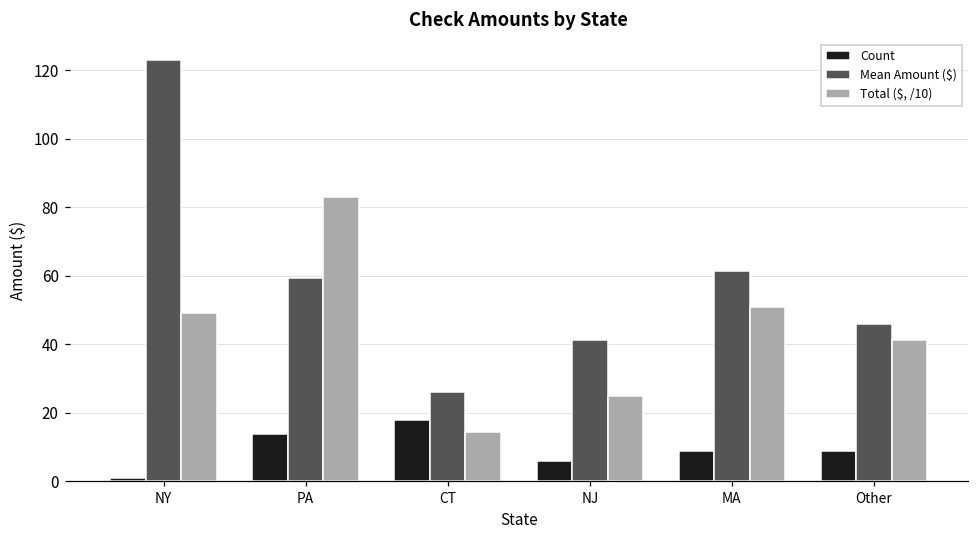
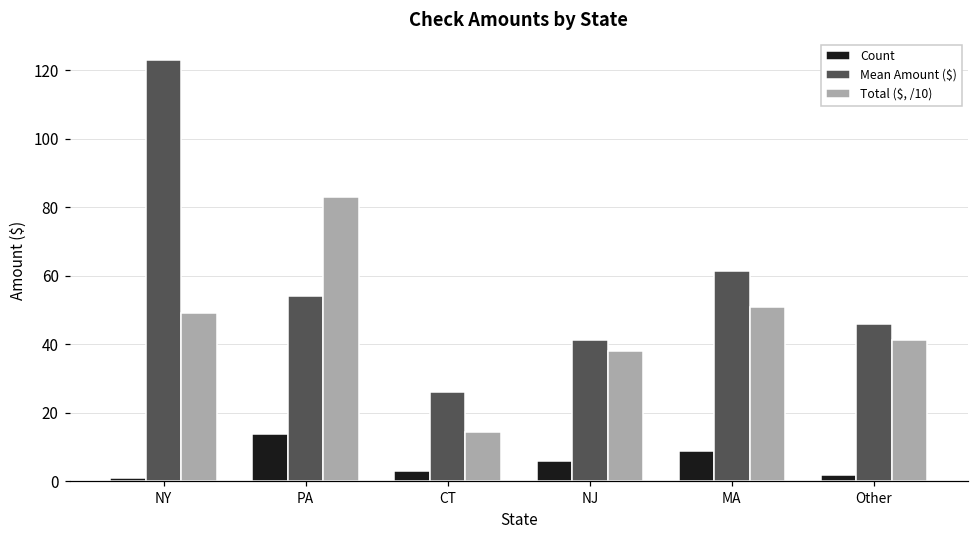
  {
    "Count": {
      "NY": 1,
      "PA": 14,
-     "CT": 18,
+     "CT": 3,
      "NJ": 6,
      "MA": 9,
-     "Other": 9
+     "Other": 2
    },
    "Mean Amount ($)": {
      "NY": 123,
-     "PA": 59,
+     "PA": 54,
      "CT": 26,
      "NJ": 41,
      "MA": 61,
      "Other": 46
    },
    "Total ($, /10)": {
      "NY": 49,
      "PA": 83,
      "CT": 15,
-     "NJ": 25,
+     "NJ": 38,
      "MA": 51,
      "Other": 41
    }
  }
